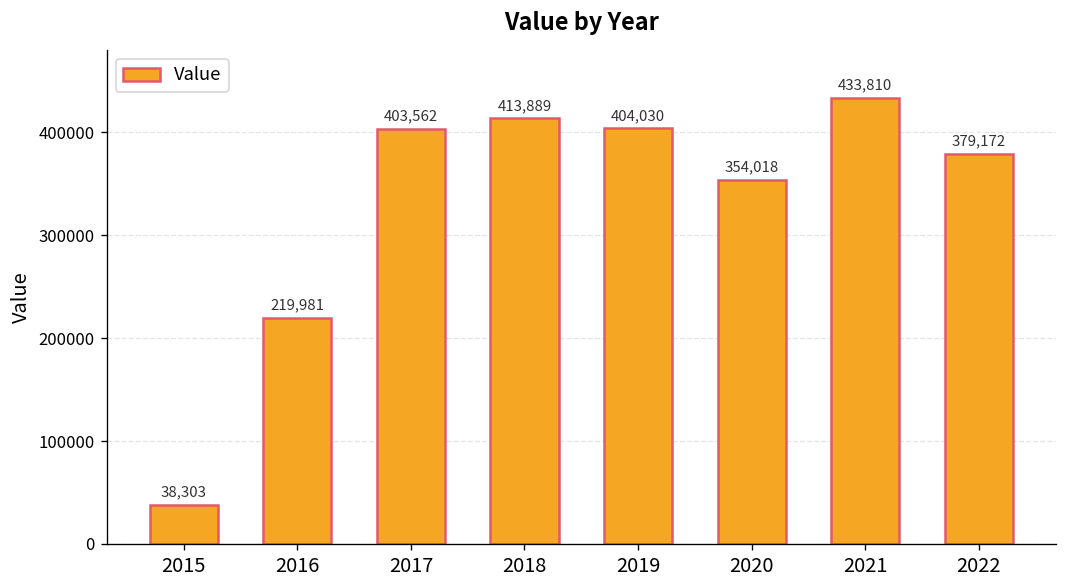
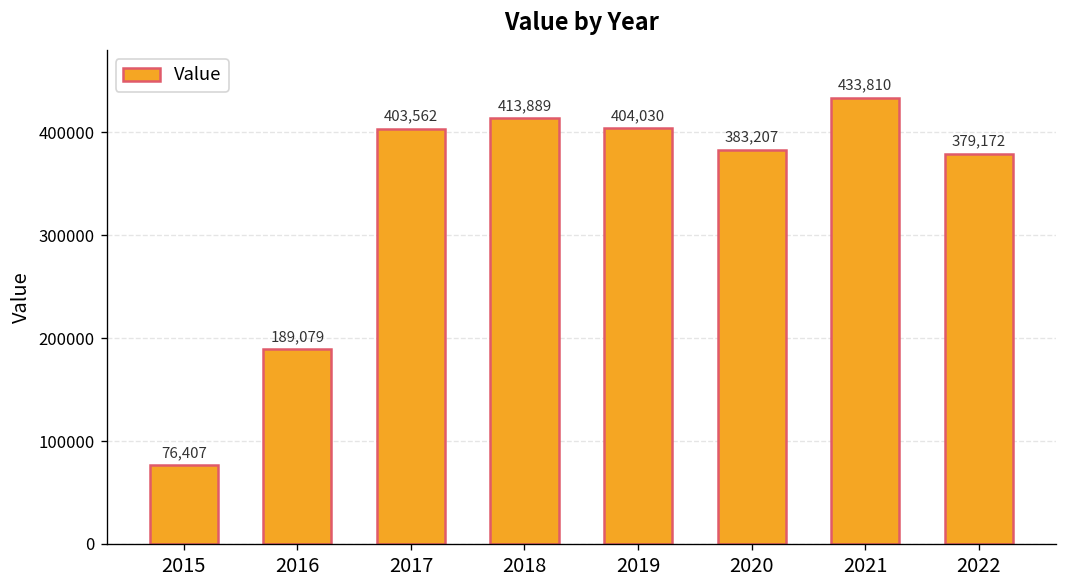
  {
-   "2015": "38,303",
-   "2016": "219,981",
+   "2015": "76,407",
+   "2016": "189,079",
    "2017": "403,562",
    "2018": "413,889",
    "2019": "404,030",
-   "2020": "354,018",
+   "2020": "383,207",
    "2021": "433,810",
    "2022": "379,172"
  }
